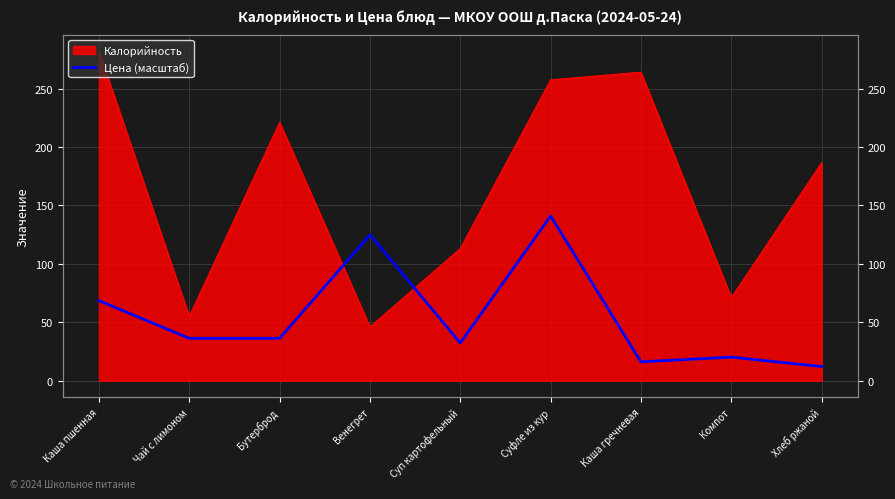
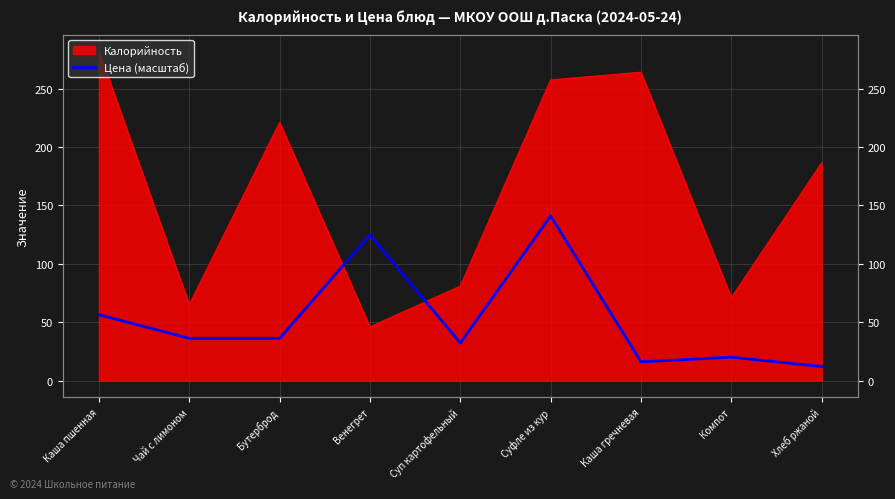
  {
    "Калорийность": {
-     "Чай с лимоном": 55,
+     "Чай с лимоном": 65,
      "Бутерброд": 221,
      "Венегрет": 46,
-     "Суп картофельный": 113,
+     "Суп картофельный": 81,
      "Суфле из кур": 257,
      "Каша гречневая": 264,
      "Компот": 71,
      "Хлеб ржаной": 187
    },
    "Цена (масштаб)": {
-     "Каша пшенная": 68,
+     "Каша пшенная": 56,
      "Чай с лимоном": 36,
      "Бутерброд": 36,
      "Венегрет": 125,
      "Суп картофельный": 32,
      "Суфле из кур": 141,
      "Каша гречневая": 16,
      "Компот": 20,
      "Хлеб ржаной": 12
    }
  }
